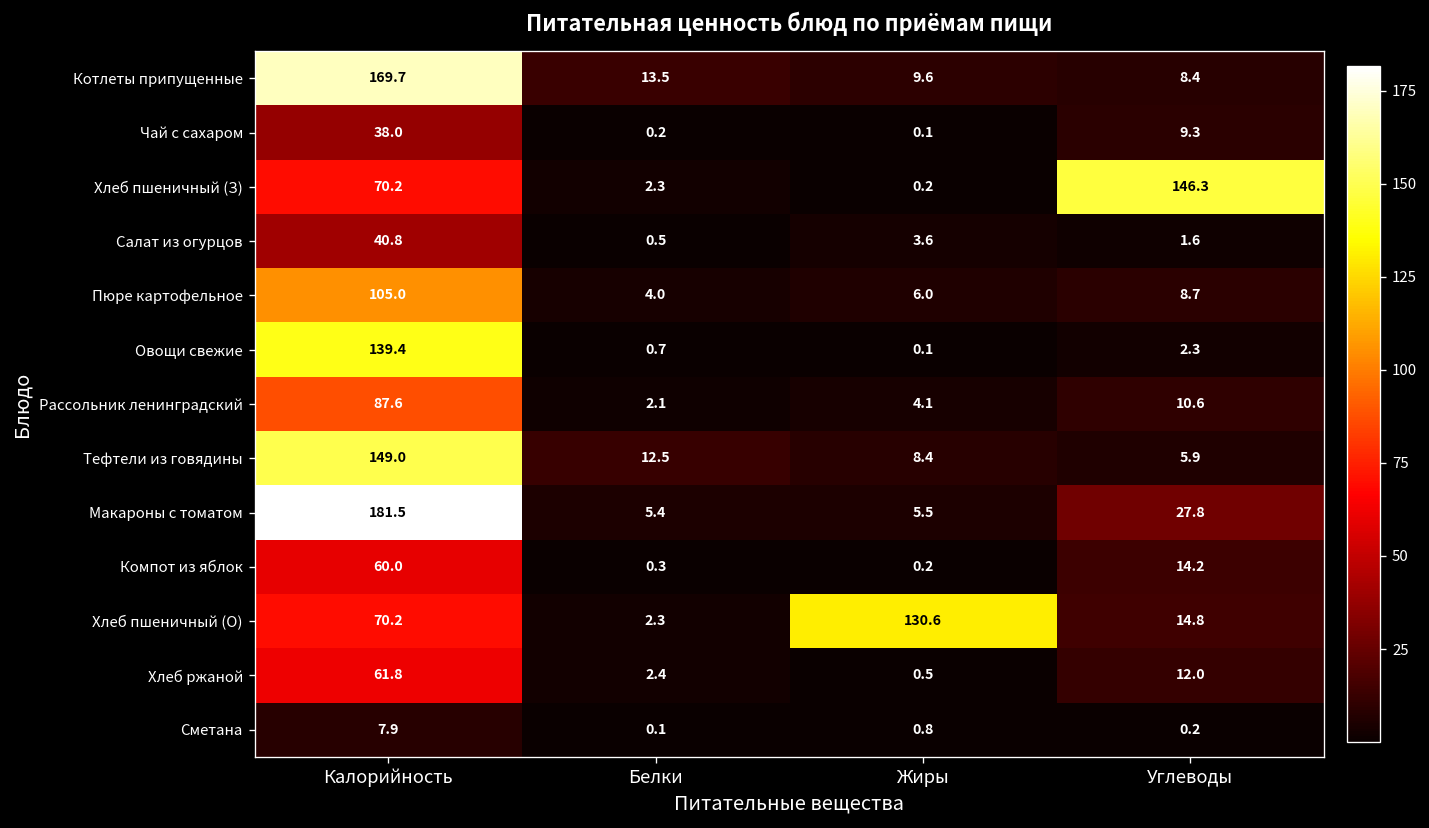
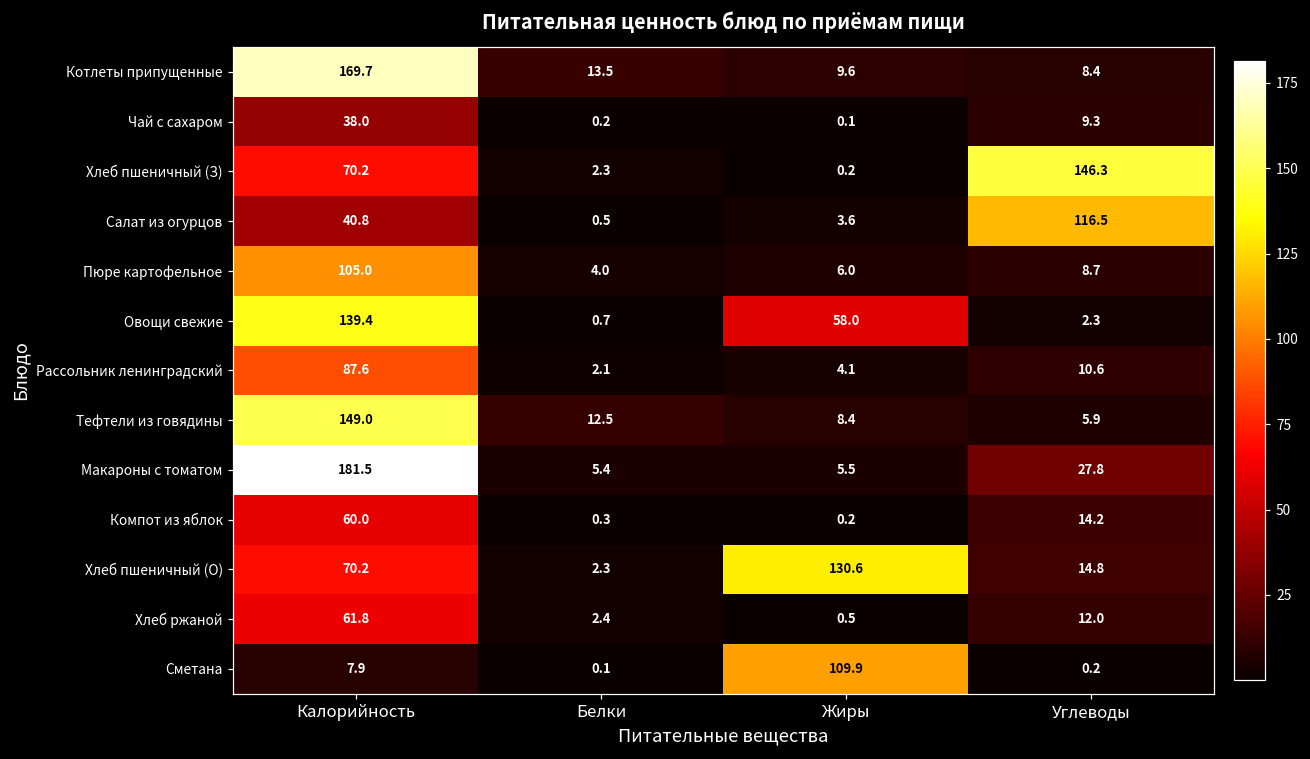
  {
    "Котлеты припущенные": {
      "Калорийность": 169.7,
      "Белки": 13.5,
      "Жиры": 9.6,
      "Углеводы": 8.4
    },
    "Чай с сахаром": {
      "Калорийность": 38.0,
      "Белки": 0.2,
      "Жиры": 0.1,
      "Углеводы": 9.3
    },
    "Хлеб пшеничный (З)": {
      "Калорийность": 70.2,
      "Белки": 2.3,
      "Жиры": 0.2,
      "Углеводы": 146.3
    },
    "Салат из огурцов": {
      "Калорийность": 40.8,
      "Белки": 0.5,
      "Жиры": 3.6,
-     "Углеводы": 1.6
+     "Углеводы": 116.5
    },
    "Пюре картофельное": {
      "Калорийность": 105.0,
      "Белки": 4.0,
      "Жиры": 6.0,
      "Углеводы": 8.7
    },
    "Овощи свежие": {
      "Калорийность": 139.4,
      "Белки": 0.7,
-     "Жиры": 0.1,
+     "Жиры": 58.0,
      "Углеводы": 2.3
    },
    "Рассольник ленинградский": {
      "Калорийность": 87.6,
      "Белки": 2.1,
      "Жиры": 4.1,
      "Углеводы": 10.6
    },
    "Тефтели из говядины": {
      "Калорийность": 149.0,
      "Белки": 12.5,
      "Жиры": 8.4,
      "Углеводы": 5.9
    },
    "Макароны с томатом": {
      "Калорийность": 181.5,
      "Белки": 5.4,
      "Жиры": 5.5,
      "Углеводы": 27.8
    },
    "Компот из яблок": {
      "Калорийность": 60.0,
      "Белки": 0.3,
      "Жиры": 0.2,
      "Углеводы": 14.2
    },
    "Хлеб пшеничный (О)": {
      "Калорийность": 70.2,
      "Белки": 2.3,
      "Жиры": 130.6,
      "Углеводы": 14.8
    },
    "Хлеб ржаной": {
      "Калорийность": 61.8,
      "Белки": 2.4,
      "Жиры": 0.5,
      "Углеводы": 12.0
    },
    "Сметана": {
      "Калорийность": 7.9,
      "Белки": 0.1,
-     "Жиры": 0.8,
+     "Жиры": 109.9,
      "Углеводы": 0.2
    }
  }
